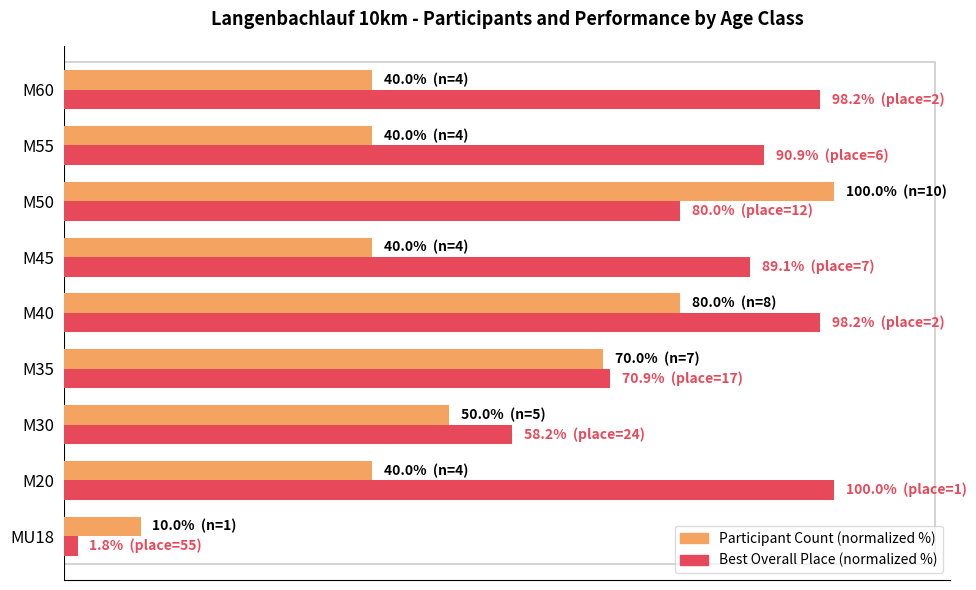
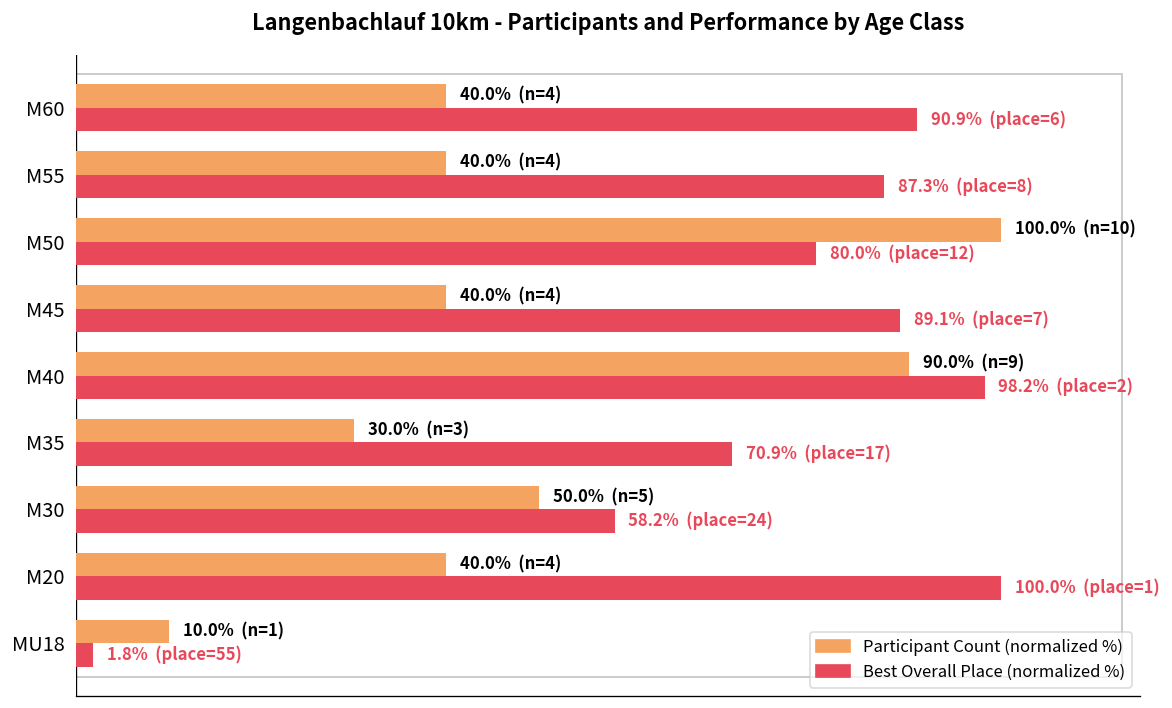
  {
    "Participant Count (normalized %)": {
      "M60": "40.0%",
      "M55": "40.0%",
      "M50": "100.0%",
      "M45": "40.0%",
-     "M40": "80.0% (n=8)",
-     "M35": "70.0% (n=7)",
+     "M40": "90.0% (n=9)",
+     "M35": "30.0% (n=3)",
      "M30": "50.0%",
      "M20": "40.0%",
      "MU18": "10.0%"
    },
    "Best Overall Place (normalized %)": {
-     "M60": "98.2% (place=2)",
-     "M55": "90.9% (place=6)",
+     "M60": "90.9% (place=6)",
+     "M55": "87.3% (place=8)",
      "M50": "80.0%",
      "M45": "89.1%",
      "M40": "98.2%",
      "M35": "70.9%",
      "M30": "58.2%",
      "M20": "100.0%",
      "MU18": "1.8%"
    }
  }
